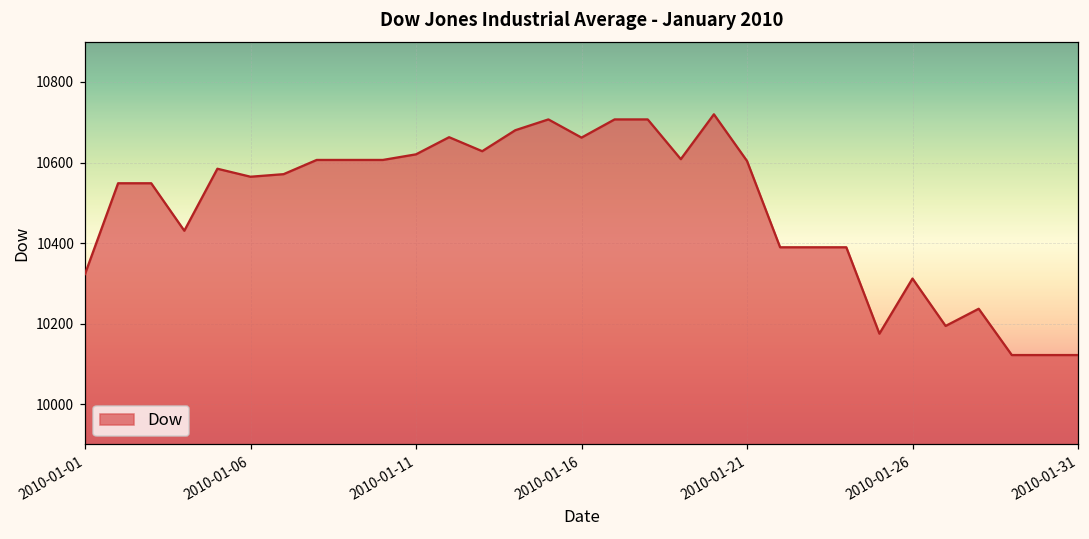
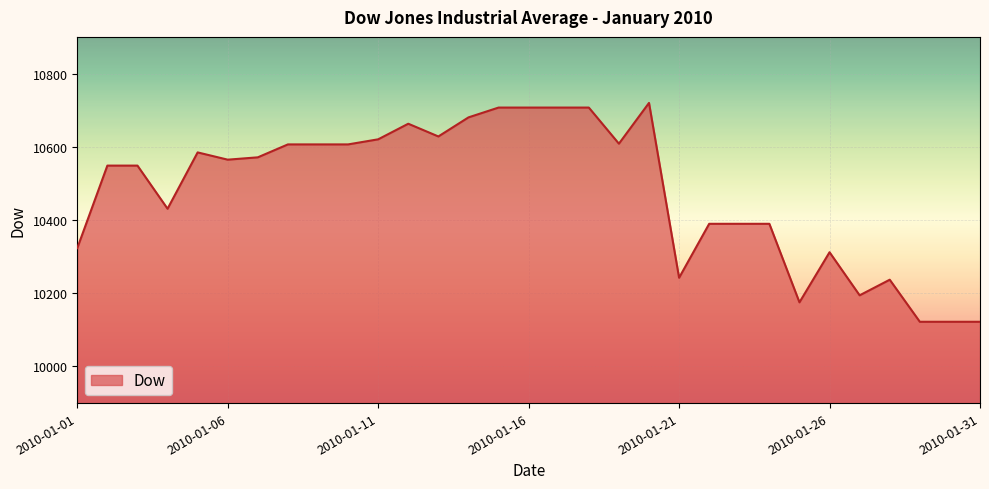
  {
    "2010-01-01": 10320,
    "2010-01-06": 10560,
    "2010-01-11": 10620,
-   "2010-01-16": 10660,
-   "2010-01-21": 10600,
+   "2010-01-16": 10710,
+   "2010-01-21": 10240,
    "2010-01-26": 10310,
    "2010-01-31": 10120
  }
